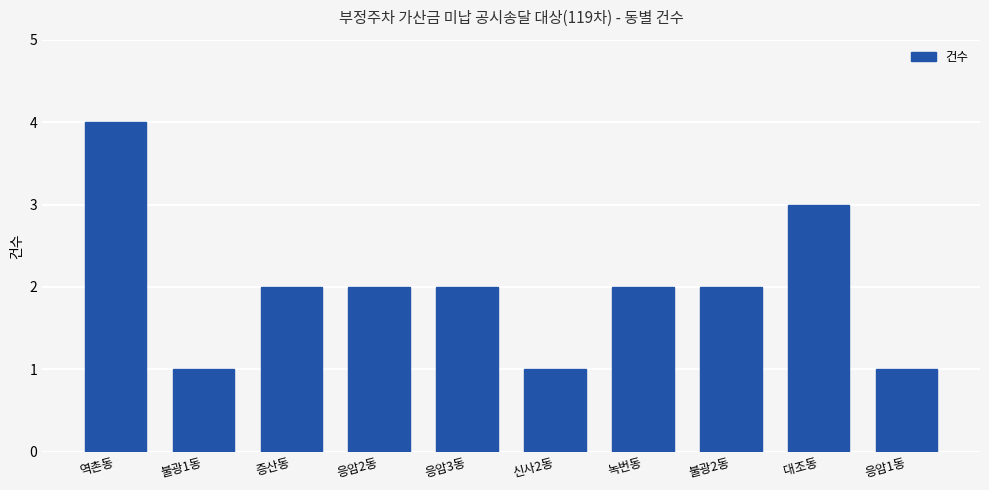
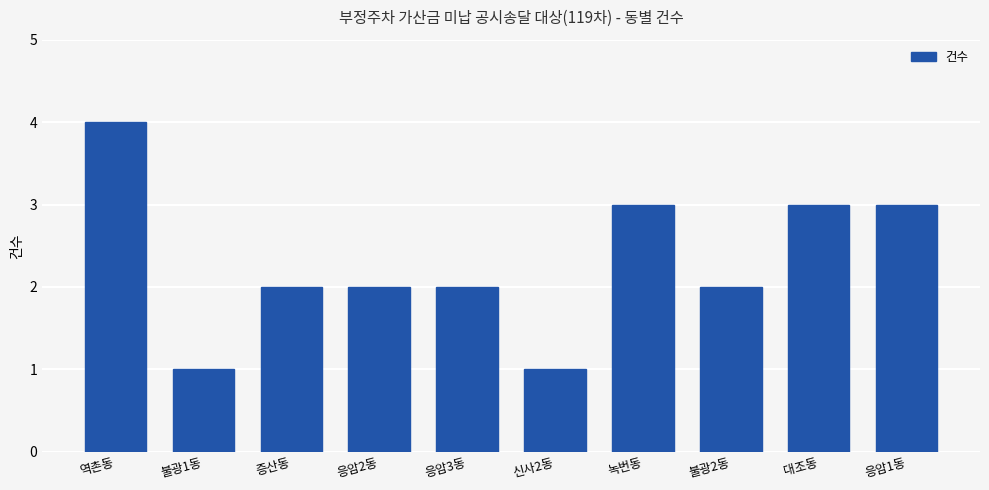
  {
    "역촌동": 4,
    "불광1동": 1,
    "증산동": 2,
    "응암2동": 2,
    "응암3동": 2,
    "신사2동": 1,
-   "녹번동": 2,
+   "녹번동": 3,
    "불광2동": 2,
    "대조동": 3,
-   "응암1동": 1
+   "응암1동": 3
  }
